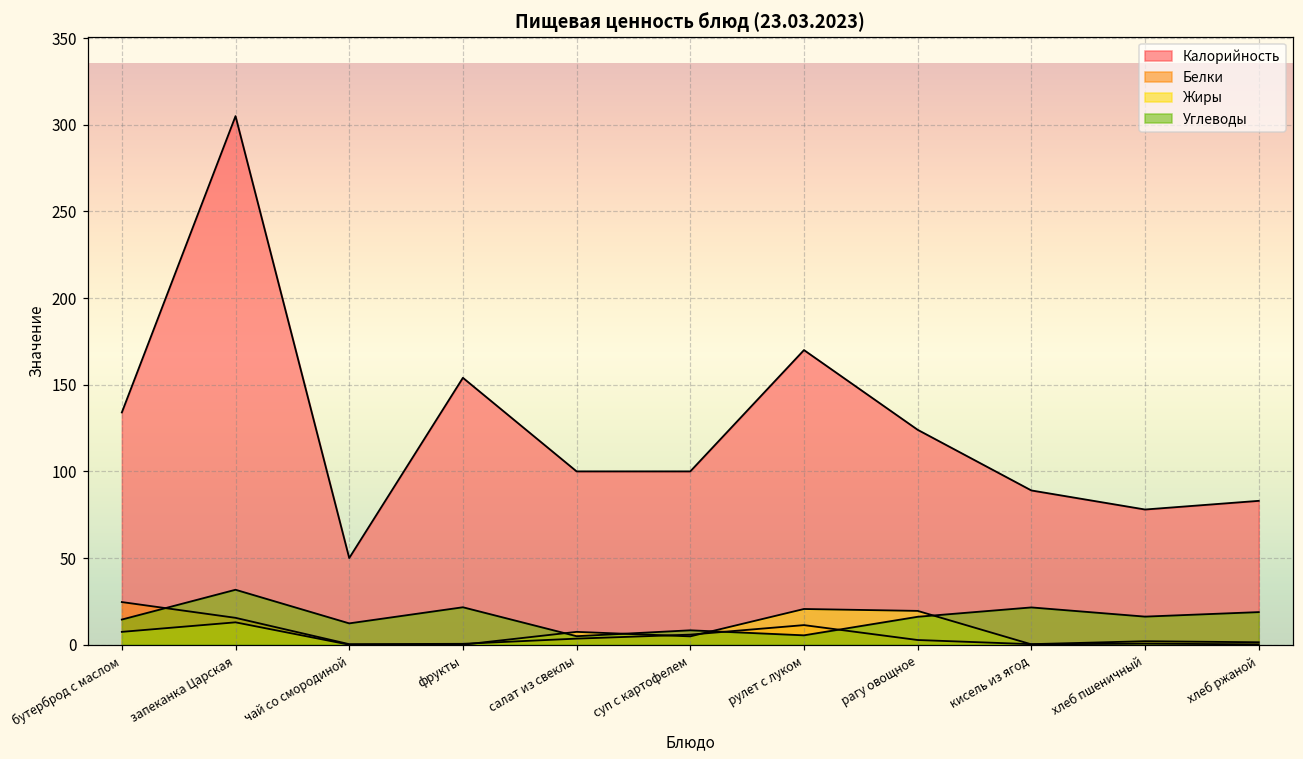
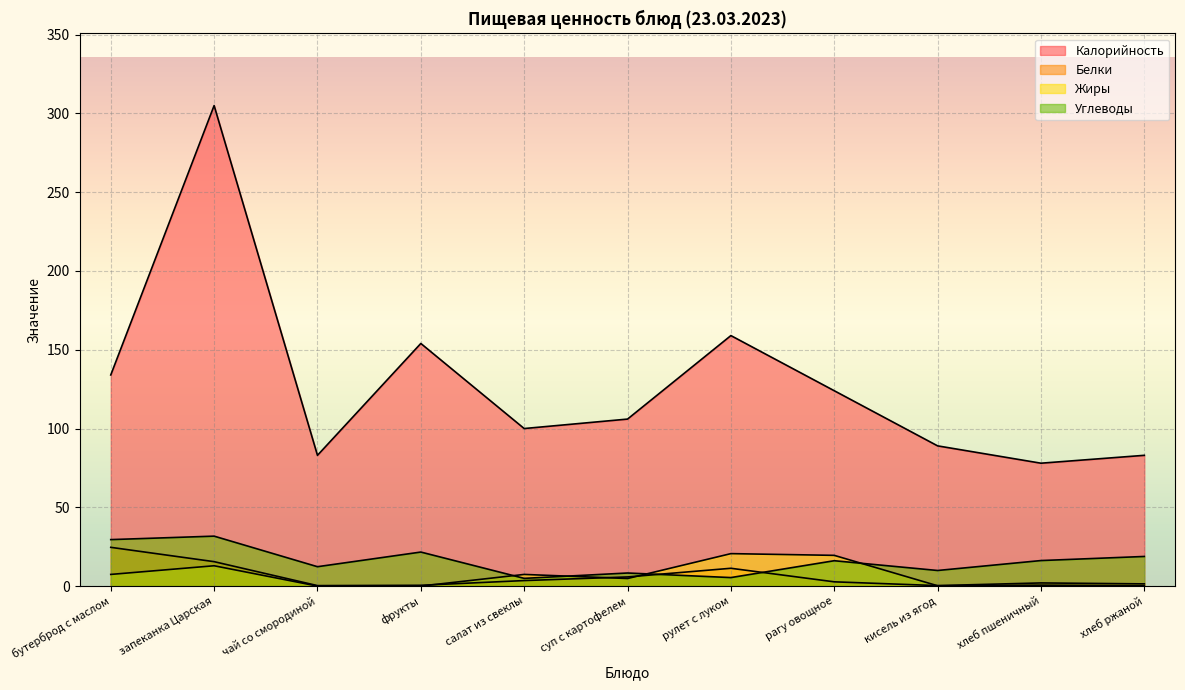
  {
    "Калорийность": {
      "бутерброд с маслом": 134,
      "запеканка Царская": 305,
-     "чай со смородиной": 50,
+     "чай со смородиной": 83,
      "фрукты": 154,
      "салат из свеклы": 100,
-     "суп с картофелем": 100,
-     "рулет с луком": 170,
+     "суп с картофелем": 106,
+     "рулет с луком": 159,
      "рагу овощное": 124,
      "кисель из ягод": 89,
      "хлеб пшеничный": 78,
      "хлеб ржаной": 83
    },
    "Белки": {
      "бутерброд с маслом": 25,
      "запеканка Царская": 16,
      "рулет с луком": 11,
      "рагу овощное": 3
    },
    "Жиры": {
      "бутерброд с маслом": 7,
      "запеканка Царская": 13,
      "салат из свеклы": 7,
      "рулет с луком": 21,
      "рагу овощное": 20
    },
    "Углеводы": {
-     "бутерброд с маслом": 15,
+     "бутерброд с маслом": 30,
      "запеканка Царская": 32,
      "чай со смородиной": 12,
      "фрукты": 22,
      "суп с картофелем": 8,
      "рулет с луком": 5,
      "рагу овощное": 16,
-     "кисель из ягод": 22,
+     "кисель из ягод": 10,
      "хлеб пшеничный": 16,
      "хлеб ржаной": 19
    }
  }
